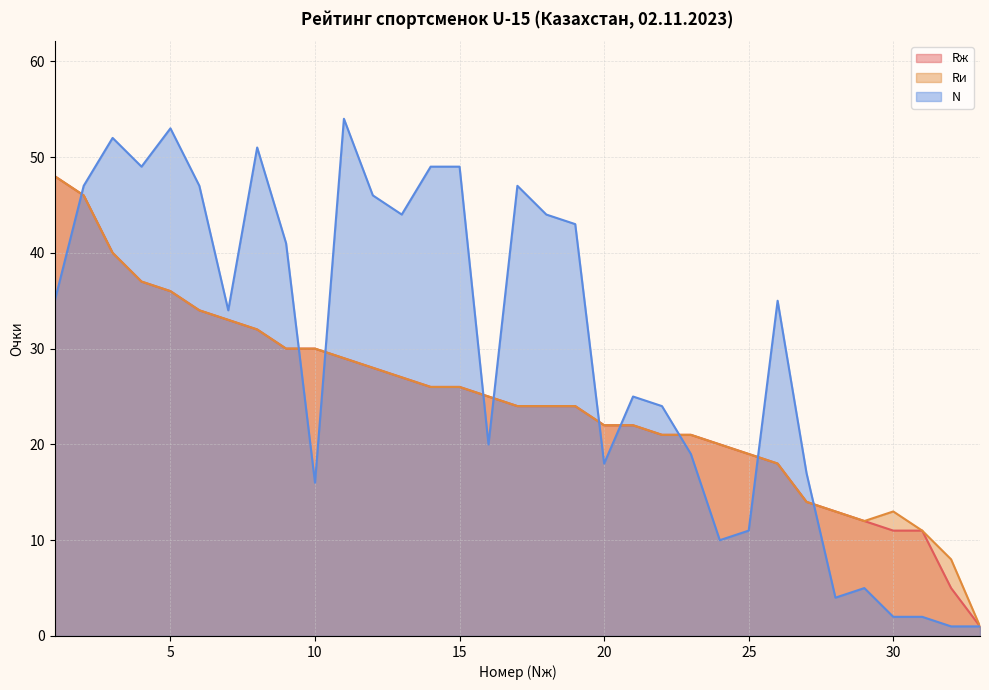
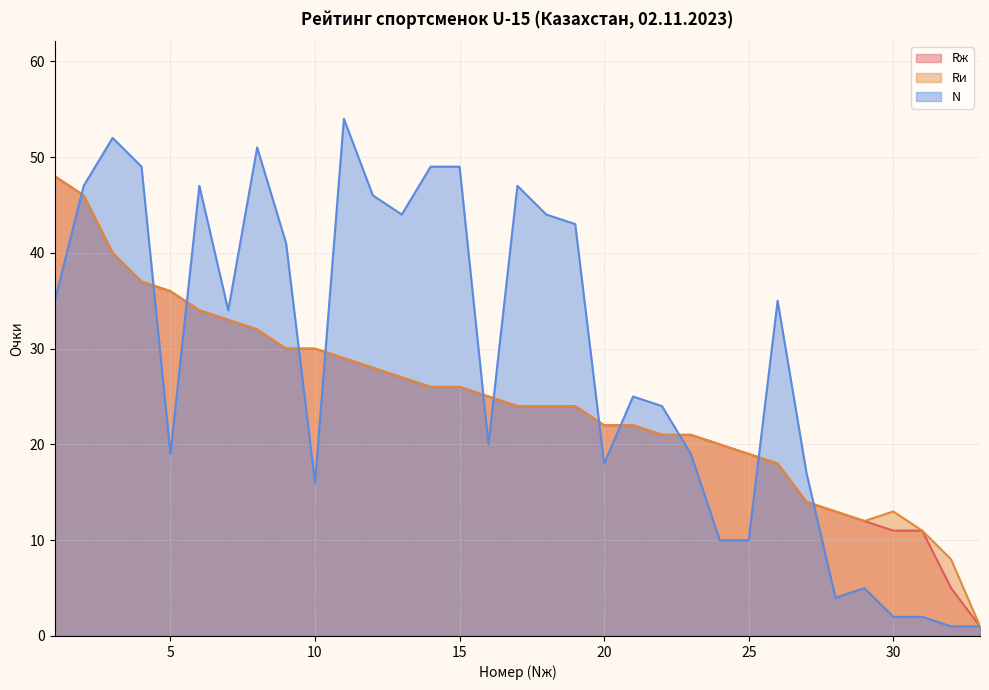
  {
    "N": {
-     "5": 53,
+     "5": 19,
      "10": 16,
      "15": 49,
      "20": 18,
-     "25": 11,
+     "25": 10,
      "30": 2
    }
  }
